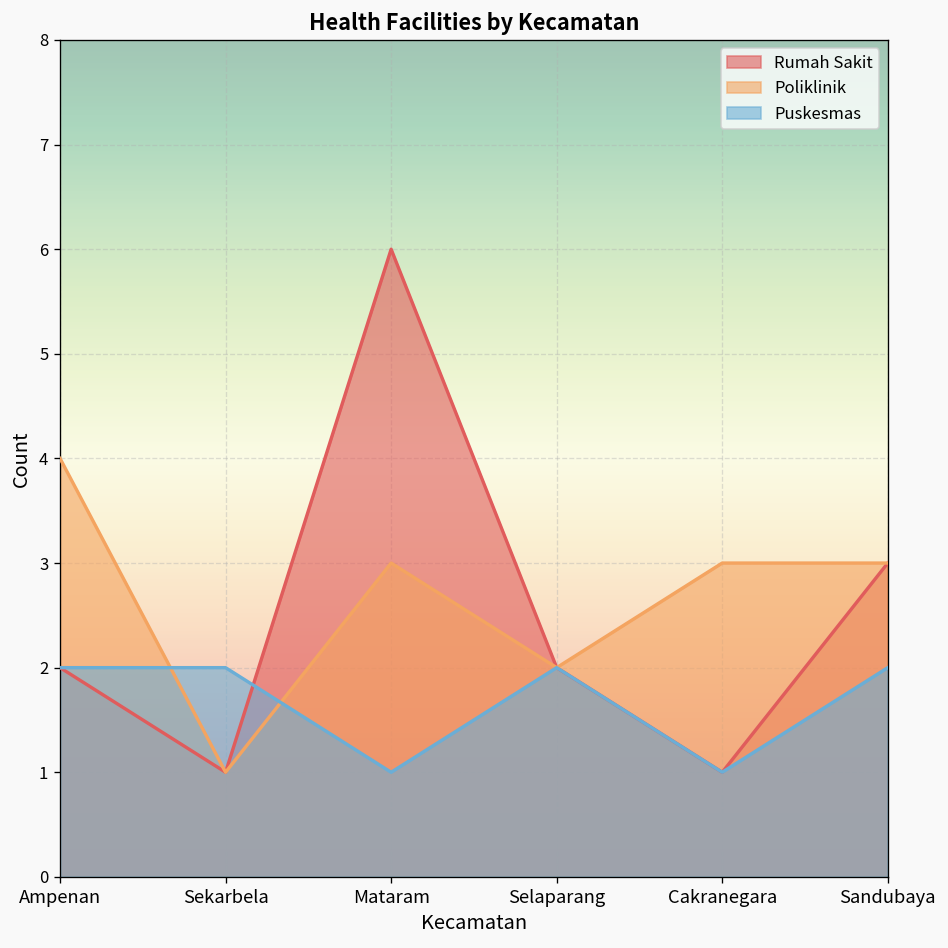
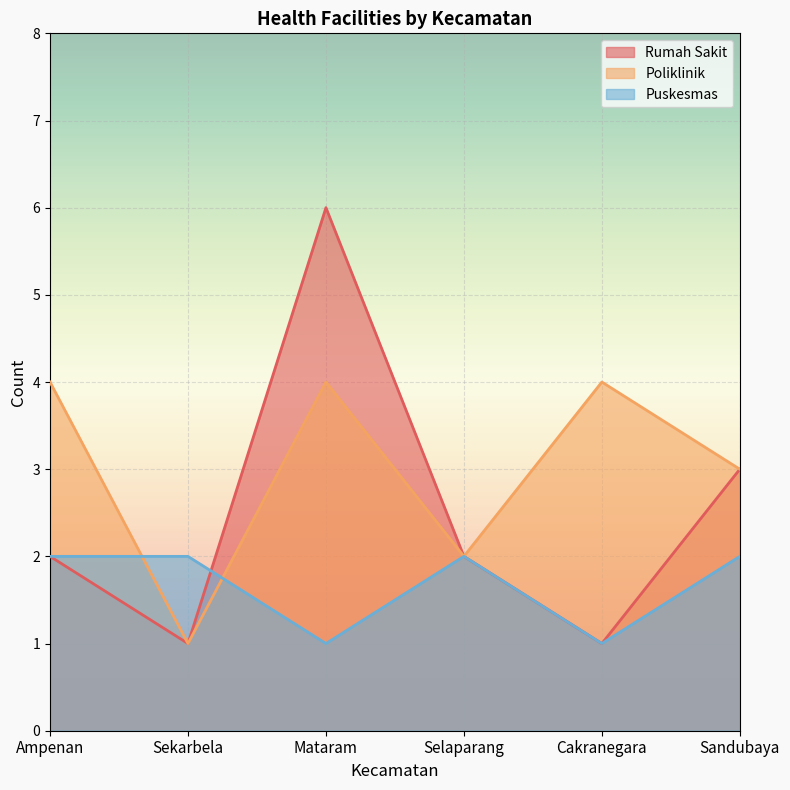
  {
    "Rumah Sakit": {
      "Mataram": 6
    },
    "Poliklinik": {
      "Ampenan": 4,
-     "Mataram": 3,
-     "Cakranegara": 3
+     "Mataram": 4,
+     "Cakranegara": 4
    },
    "Puskesmas": {
      "Sekarbela": 2,
      "Mataram": 1,
      "Sandubaya": 2
    }
  }
